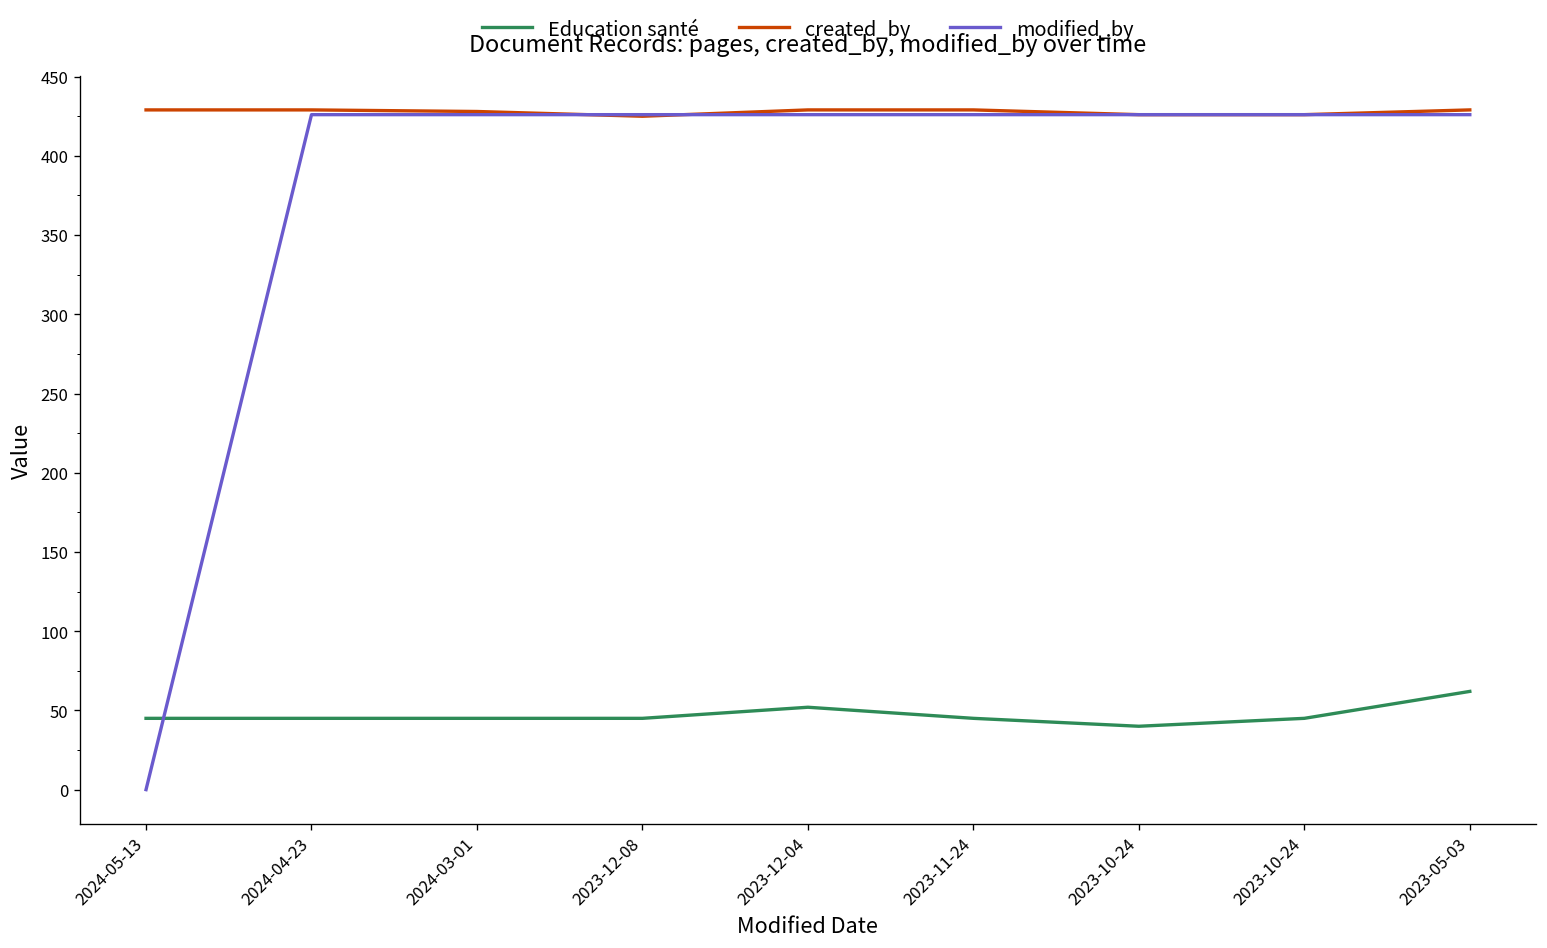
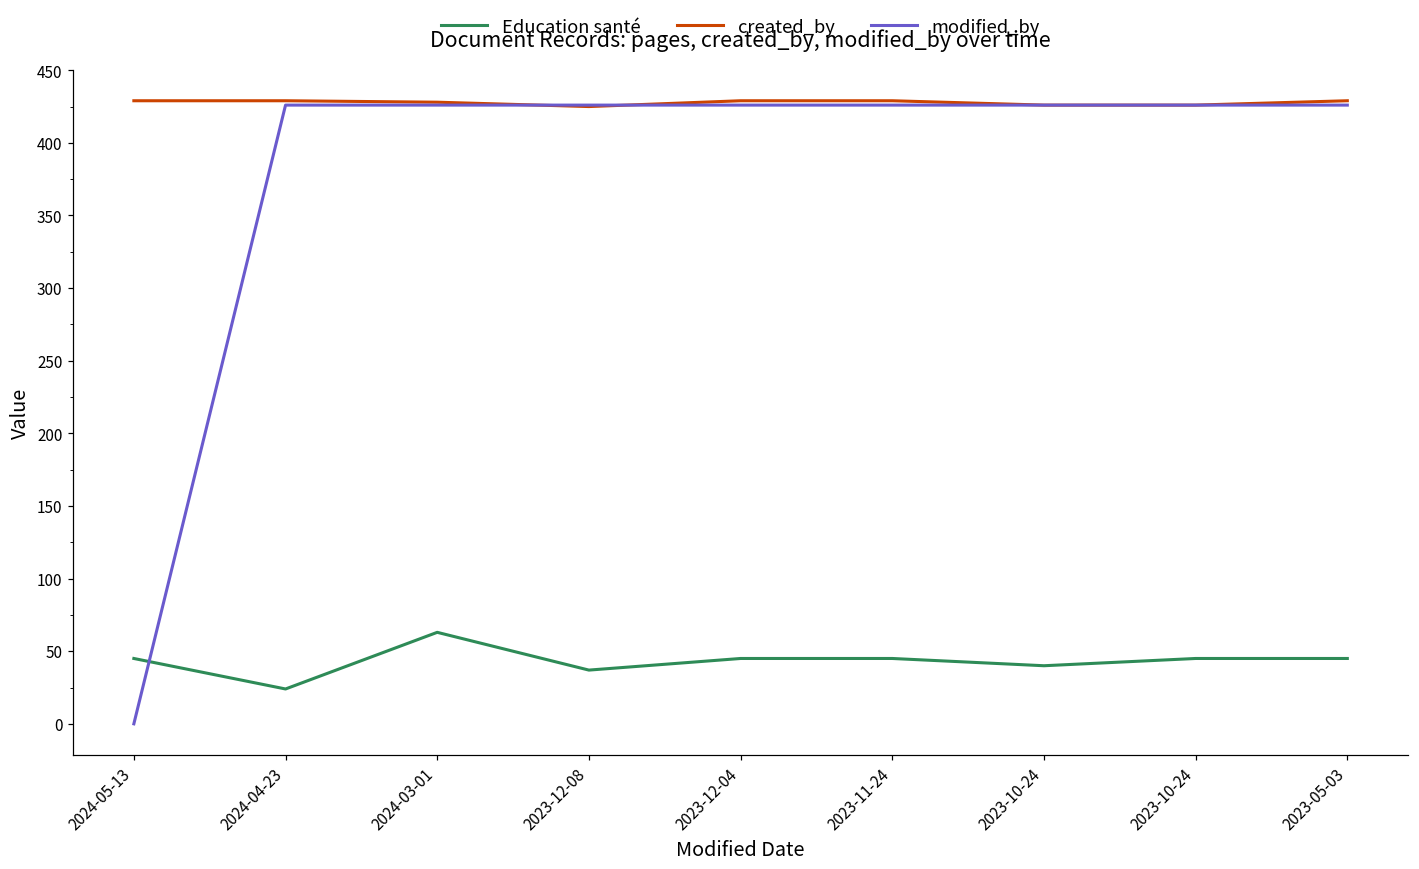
  {
    "Education santé": {
      "2024-05-13": 45,
-     "2024-04-23": 45,
-     "2024-03-01": 45,
-     "2023-12-08": 45,
-     "2023-12-04": 52,
+     "2024-04-23": 24,
+     "2024-03-01": 63,
+     "2023-12-08": 37,
+     "2023-12-04": 45,
      "2023-11-24": 45,
-     "2023-05-03": 62
+     "2023-05-03": 45
    },
    "created_by": {
      "2024-05-13": 429,
      "2024-04-23": 429,
      "2024-03-01": 428,
      "2023-12-04": 429,
      "2023-11-24": 429,
      "2023-05-03": 429
    },
    "modified_by": {
      "2024-05-13": 0,
      "2024-04-23": 426,
      "2024-03-01": 426,
      "2023-12-04": 426,
      "2023-11-24": 426,
      "2023-05-03": 426
    }
  }
